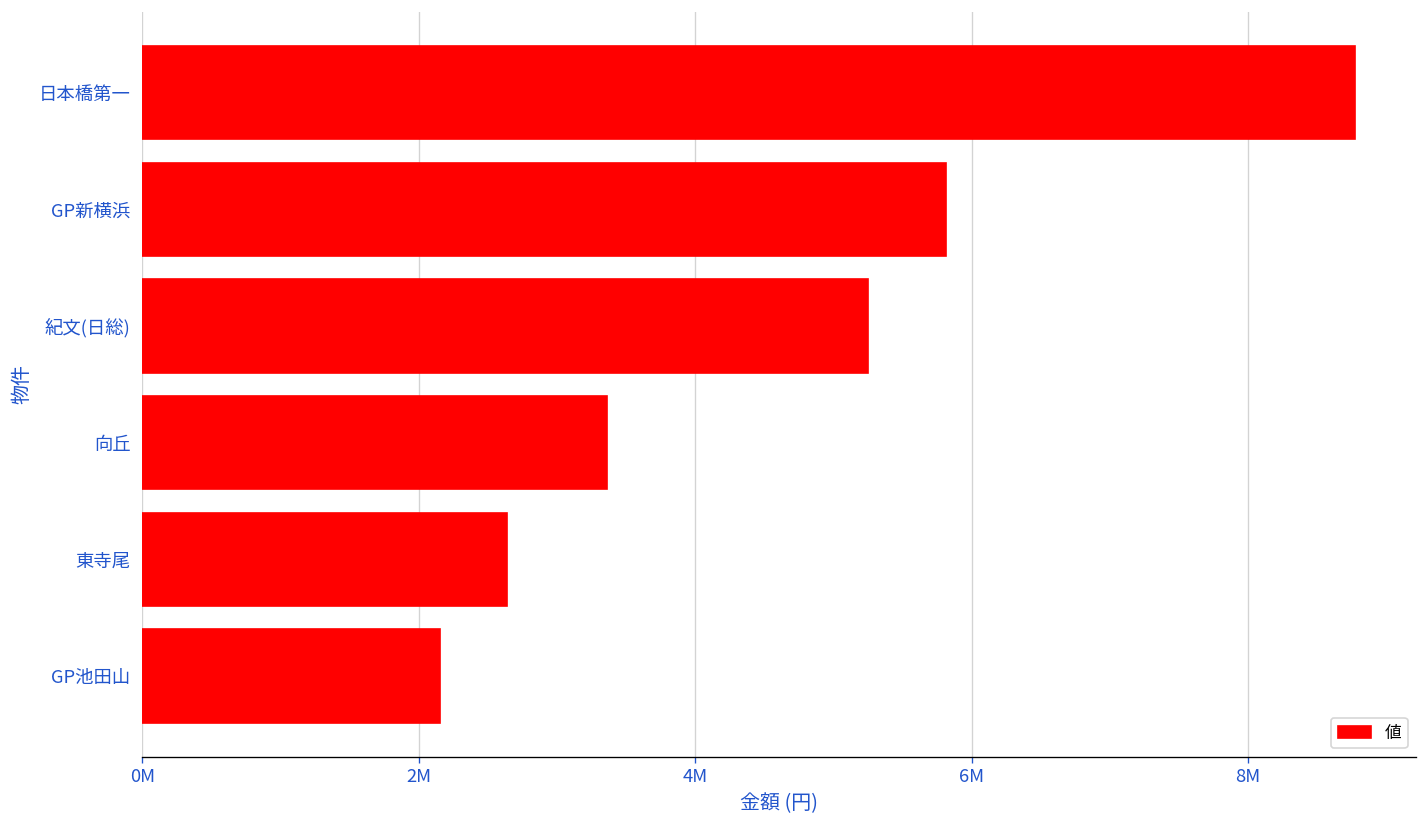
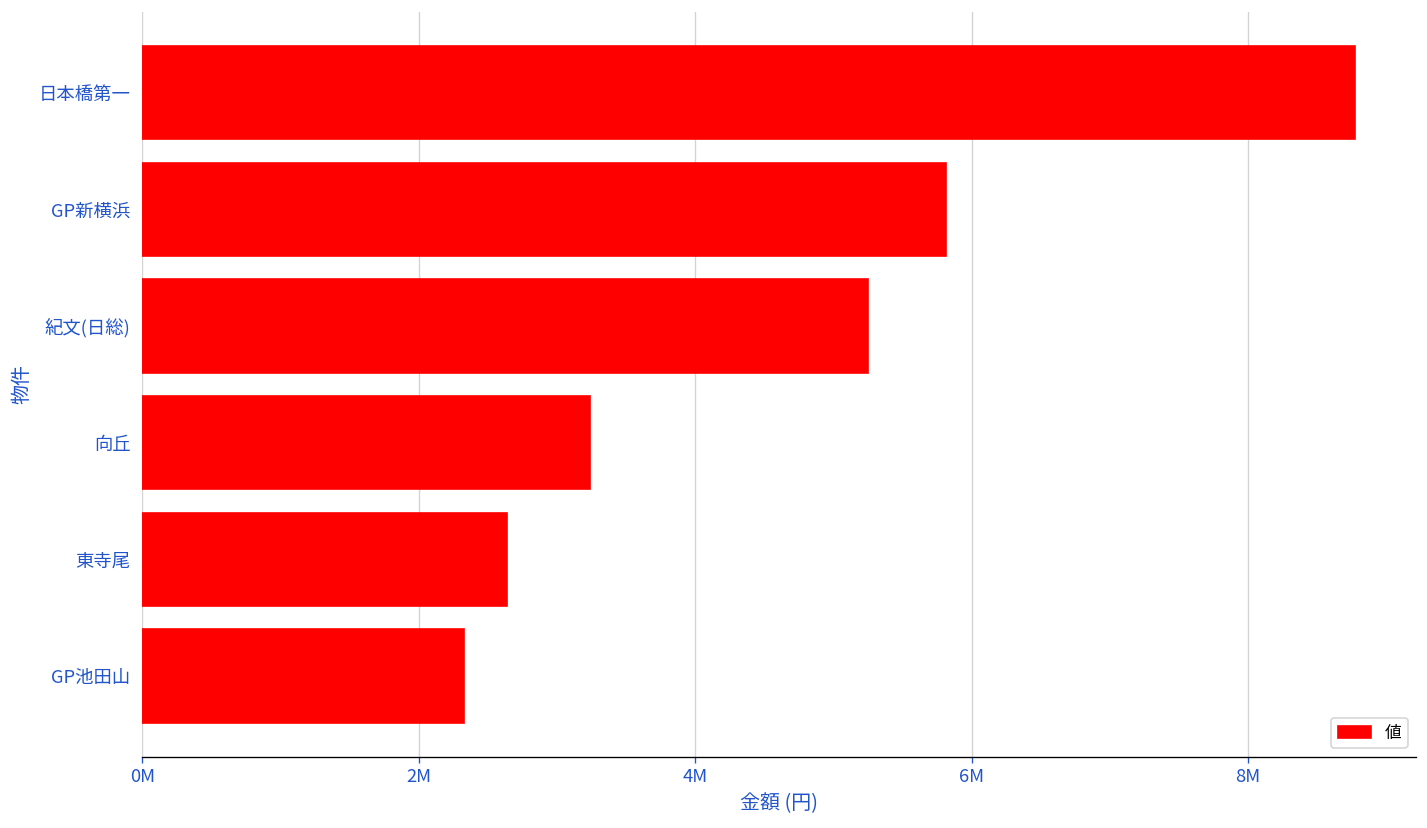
  {
    "日本橋第一": 8780000,
    "GP新横浜": 5820000,
    "紀文(日総)": 5250000,
-   "向丘": 3360000,
+   "向丘": 3240000,
    "東寺尾": 2640000,
-   "GP池田山": 2150000
+   "GP池田山": 2330000
  }
